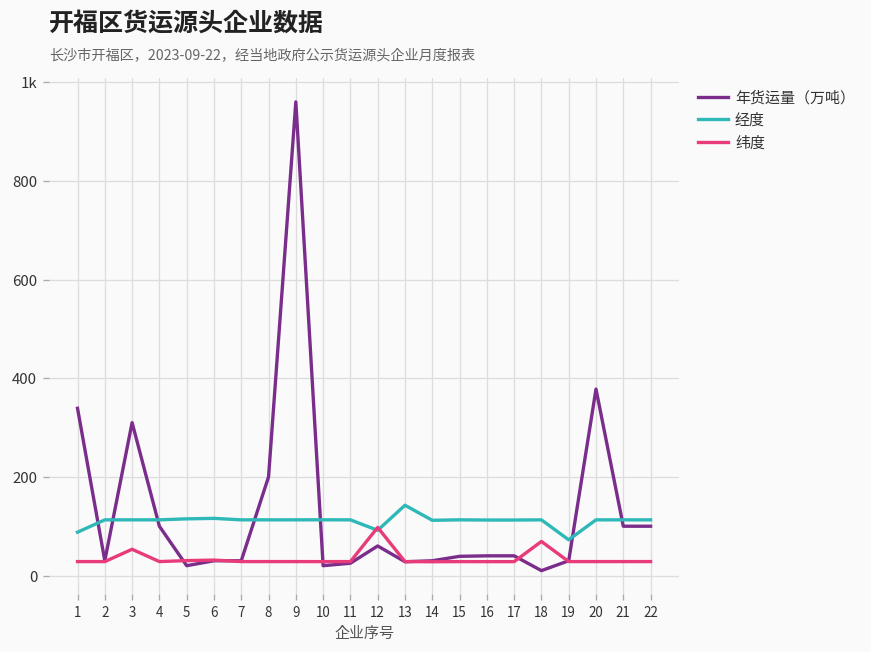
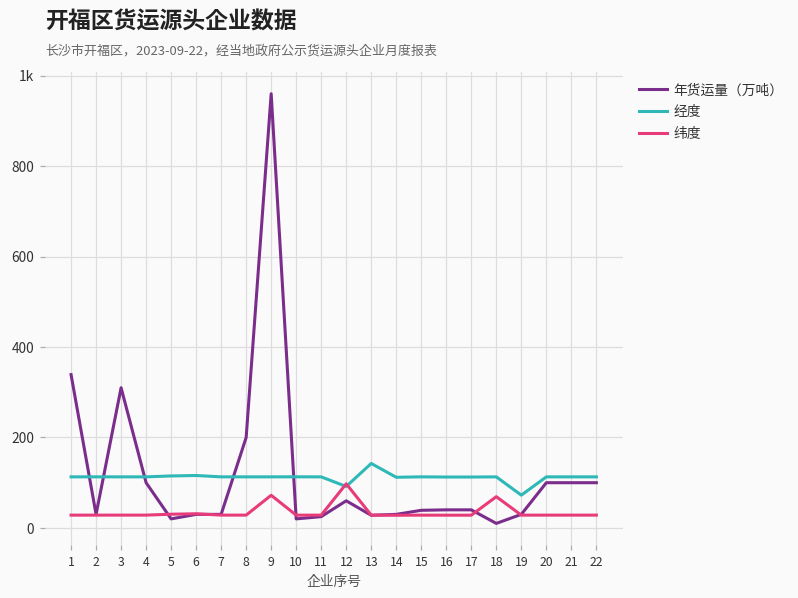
  {
    "年货运量（万吨）": {
      "1": 340,
      "3": 310,
      "4": 100,
      "5": 20,
      "8": 200,
      "9": 960,
      "10": 20,
      "12": 60,
      "15": 40,
      "16": 40,
      "17": 40,
      "18": 10,
-     "20": 380,
+     "20": 100,
      "21": 100,
      "22": 100
    },
    "经度": {
-     "1": 90,
+     "1": 110,
      "2": 110,
      "3": 110,
      "4": 110,
      "5": 110,
      "6": 120,
      "7": 110,
      "8": 110,
      "9": 110,
      "10": 110,
      "11": 110,
      "13": 140,
      "14": 110,
      "15": 110,
      "16": 110,
      "17": 110,
      "18": 110,
      "19": 70,
      "20": 110,
      "21": 110,
      "22": 110
    },
    "纬度": {
      "1": 30,
-     "3": 50,
+     "3": 30,
      "4": 30,
      "5": 30,
      "8": 30,
-     "9": 30,
+     "9": 70,
      "10": 30,
      "15": 30,
      "16": 30,
      "17": 30,
      "18": 70,
      "20": 30,
      "21": 30,
      "22": 30
    }
  }
